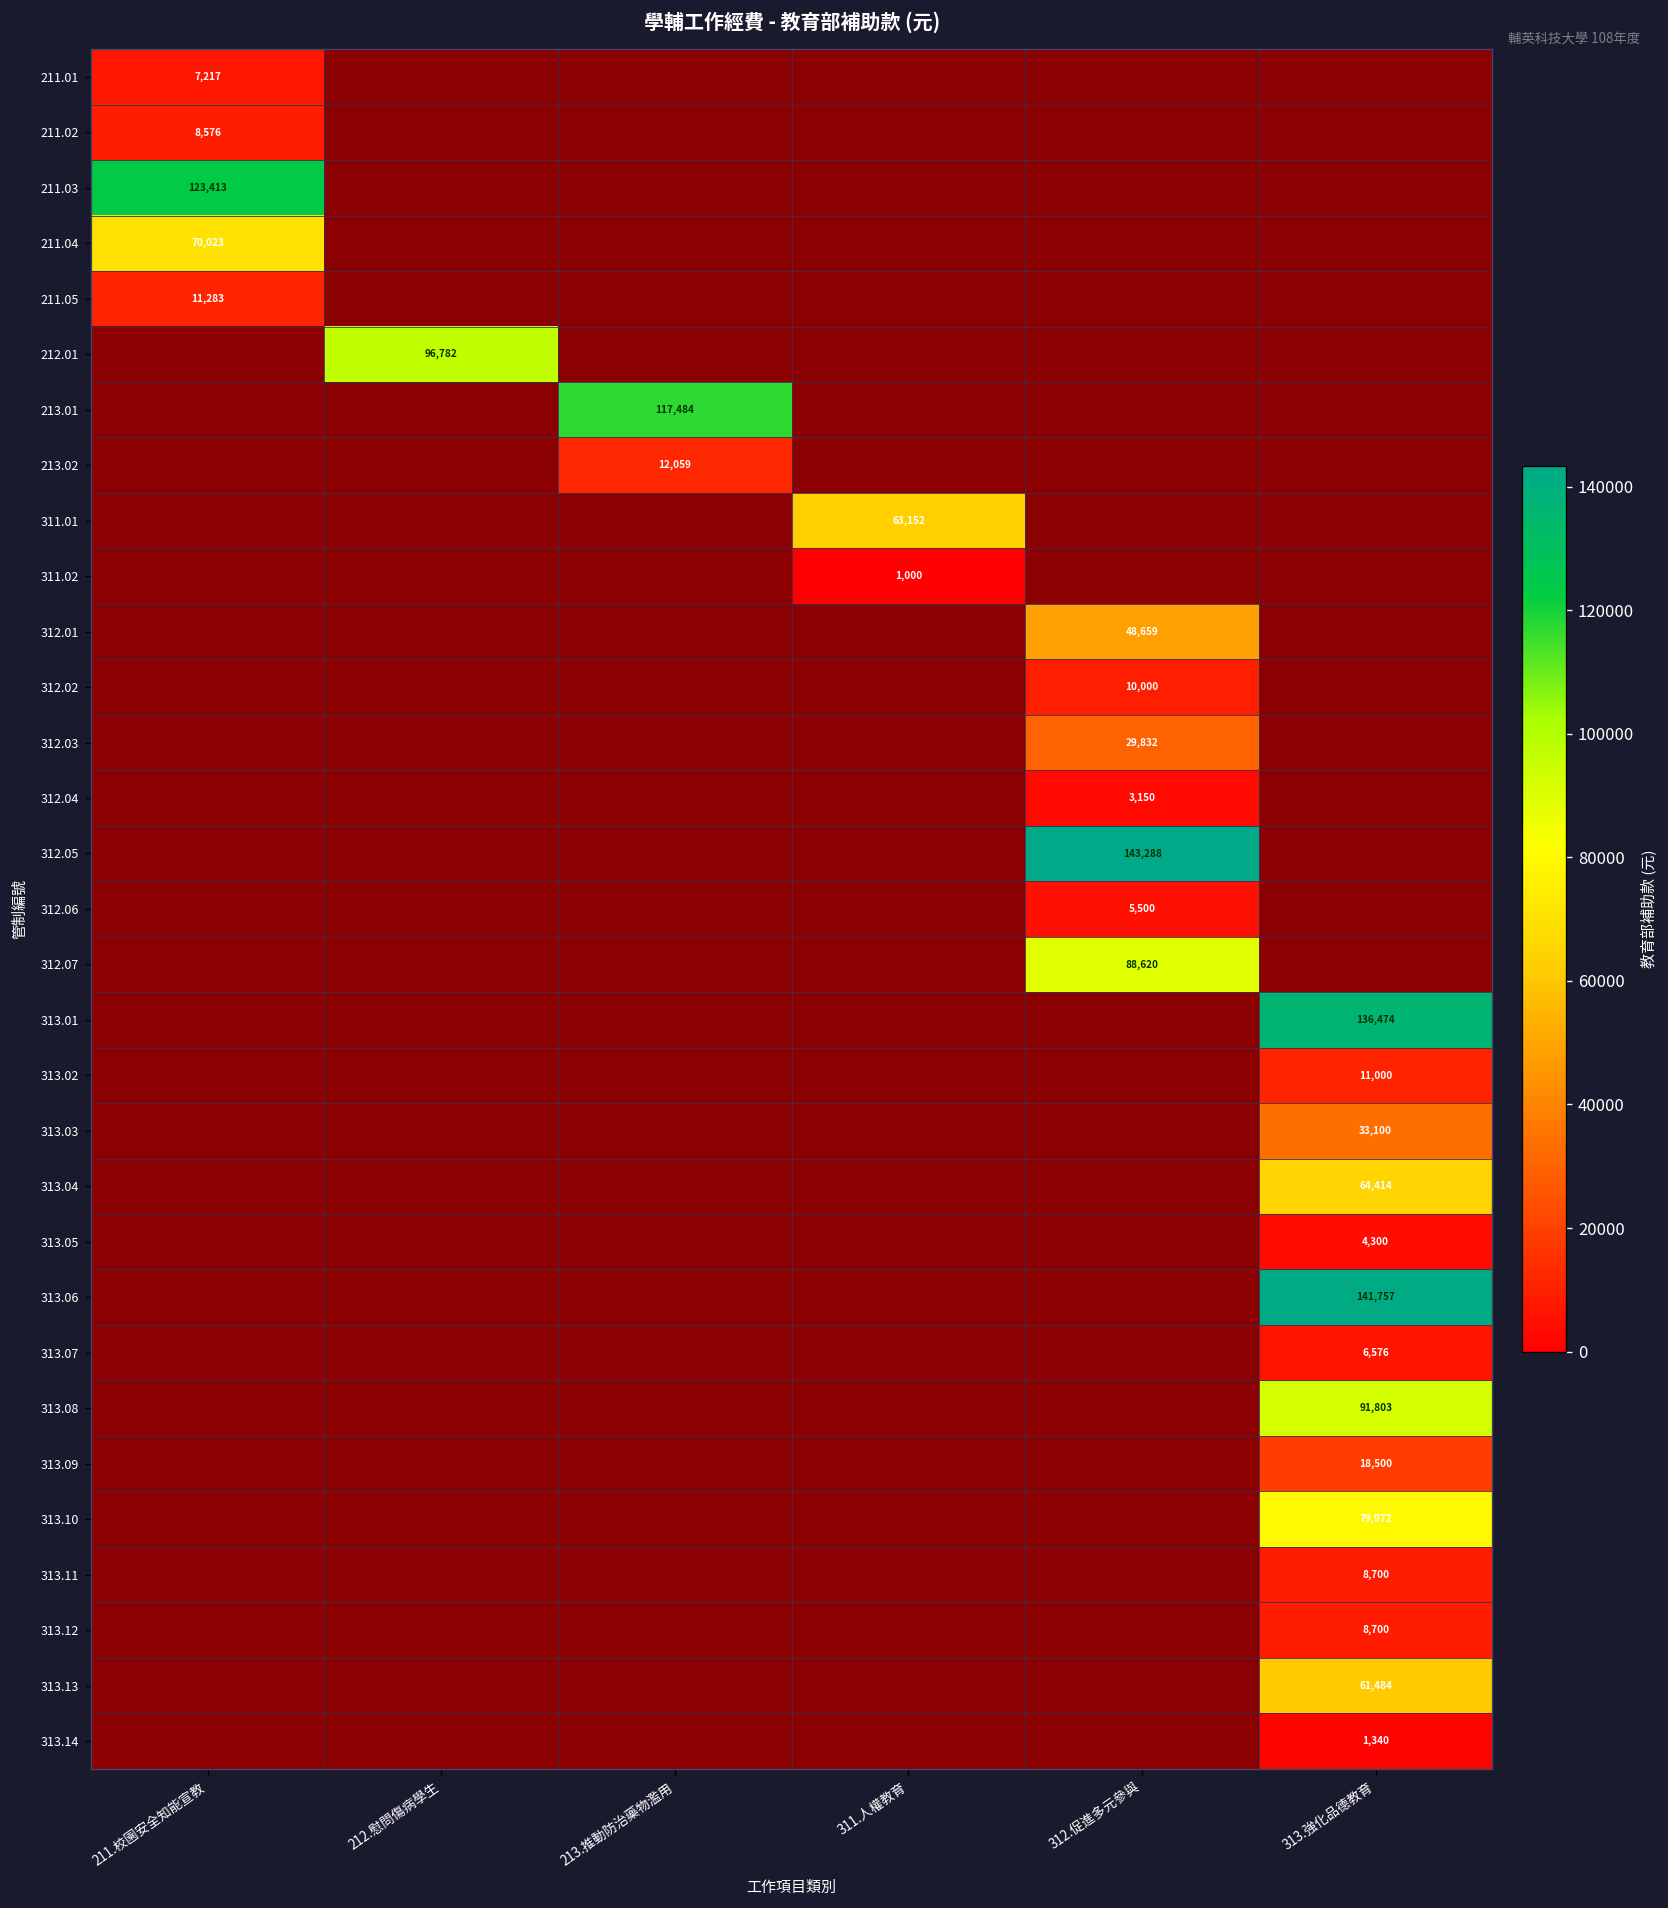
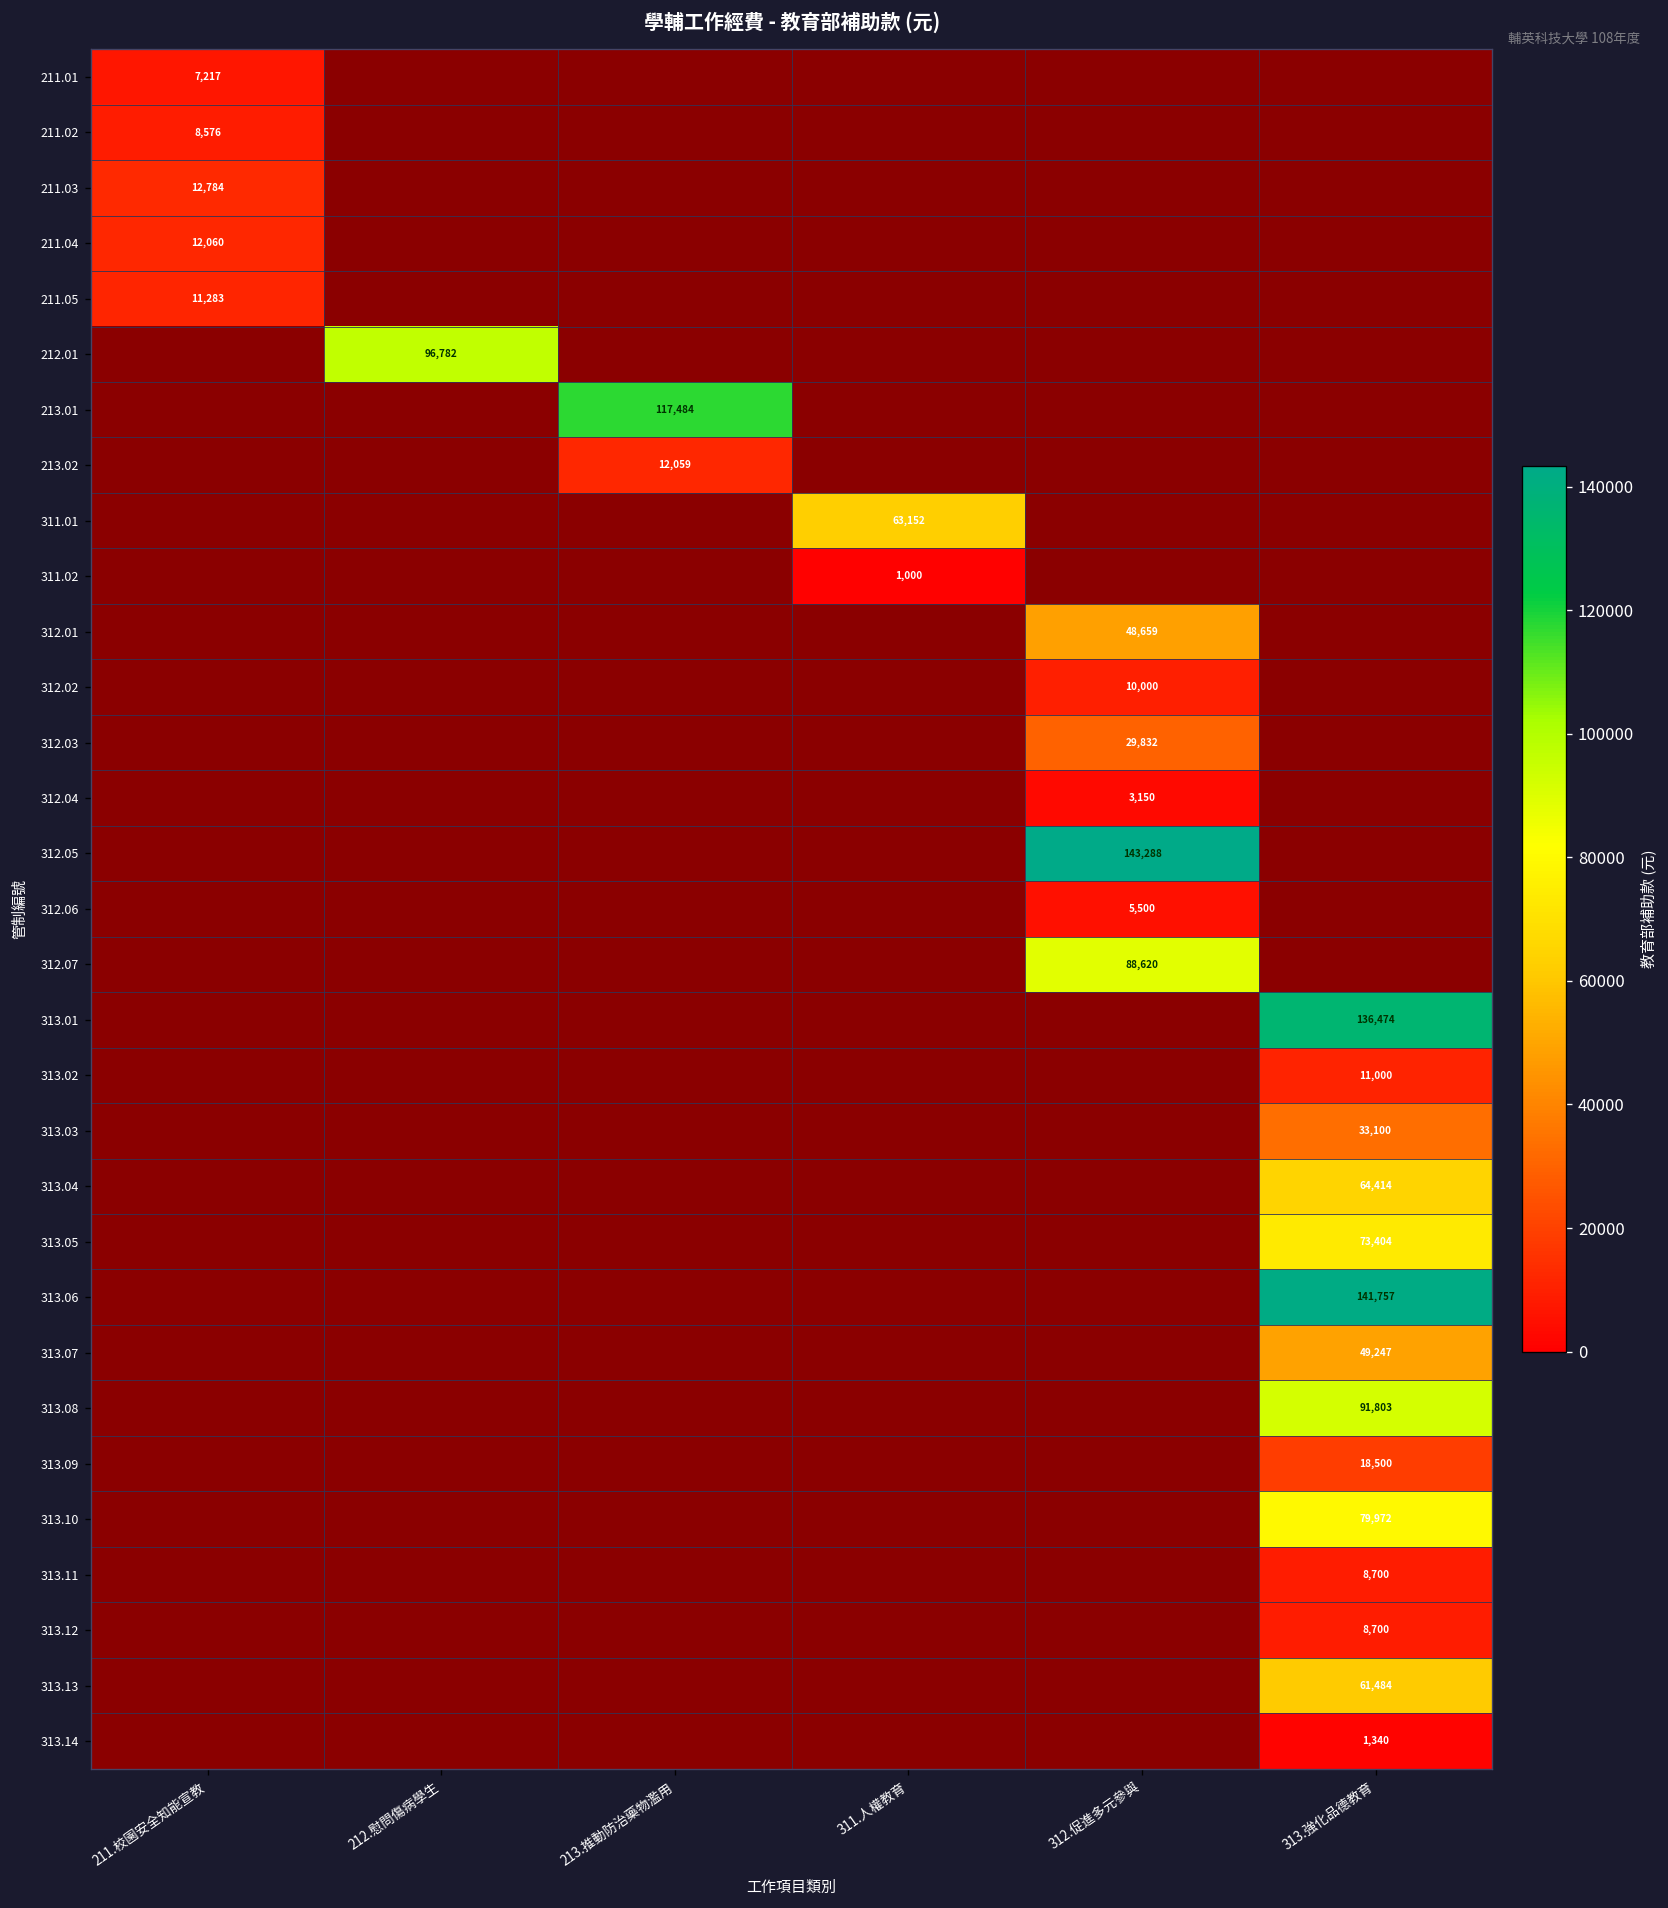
  {
    "211.01": {
      "211.校園安全知能宣教": "7,217"
    },
    "211.02": {
      "211.校園安全知能宣教": "8,576"
    },
    "211.03": {
-     "211.校園安全知能宣教": "123,413"
+     "211.校園安全知能宣教": "12,784"
    },
    "211.04": {
-     "211.校園安全知能宣教": "70,023"
+     "211.校園安全知能宣教": "12,060"
    },
    "211.05": {
      "211.校園安全知能宣教": "11,283"
    },
    "212.01": {
      "212.慰問傷病學生": "96,782"
    },
    "213.01": {
      "213.推動防治藥物濫用": "117,484"
    },
    "213.02": {
      "213.推動防治藥物濫用": "12,059"
    },
    "311.01": {
      "311.人權教育": "63,152"
    },
    "311.02": {
      "311.人權教育": "1,000"
    },
    "312.01": {
      "312.促進多元參與": "48,659"
    },
    "312.02": {
      "312.促進多元參與": "10,000"
    },
    "312.03": {
      "312.促進多元參與": "29,832"
    },
    "312.04": {
      "312.促進多元參與": "3,150"
    },
    "312.05": {
      "312.促進多元參與": "143,288"
    },
    "312.06": {
      "312.促進多元參與": "5,500"
    },
    "312.07": {
      "312.促進多元參與": "88,620"
    },
    "313.01": {
      "313.強化品德教育": "136,474"
    },
    "313.02": {
      "313.強化品德教育": "11,000"
    },
    "313.03": {
      "313.強化品德教育": "33,100"
    },
    "313.04": {
      "313.強化品德教育": "64,414"
    },
    "313.05": {
-     "313.強化品德教育": "4,300"
+     "313.強化品德教育": "73,404"
    },
    "313.06": {
      "313.強化品德教育": "141,757"
    },
    "313.07": {
-     "313.強化品德教育": "6,576"
+     "313.強化品德教育": "49,247"
    },
    "313.08": {
      "313.強化品德教育": "91,803"
    },
    "313.09": {
      "313.強化品德教育": "18,500"
    },
    "313.10": {
      "313.強化品德教育": "79,972"
    },
    "313.11": {
      "313.強化品德教育": "8,700"
    },
    "313.12": {
      "313.強化品德教育": "8,700"
    },
    "313.13": {
      "313.強化品德教育": "61,484"
    },
    "313.14": {
      "313.強化品德教育": "1,340"
    }
  }
